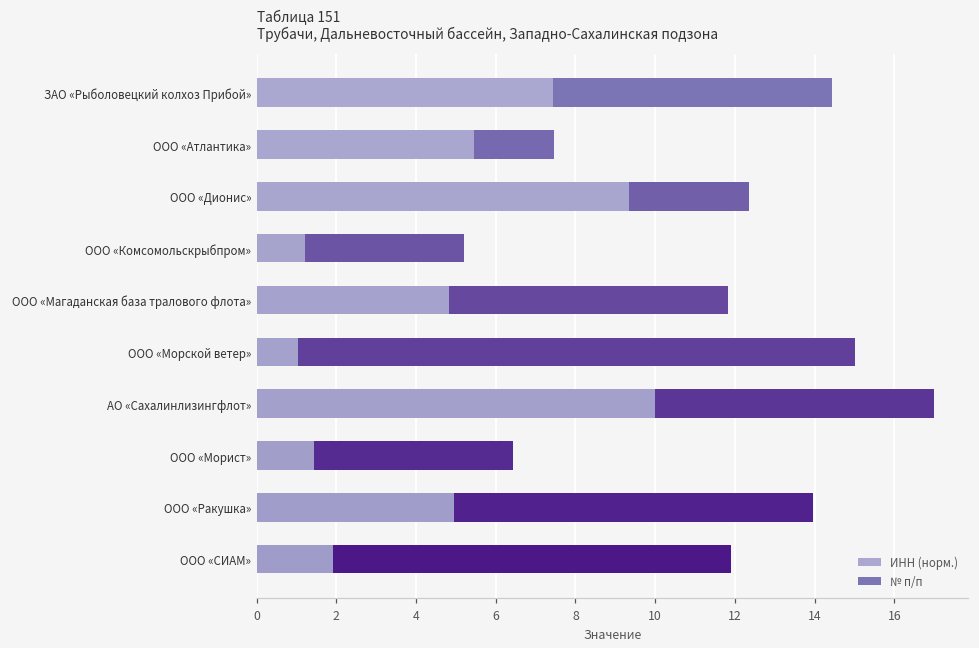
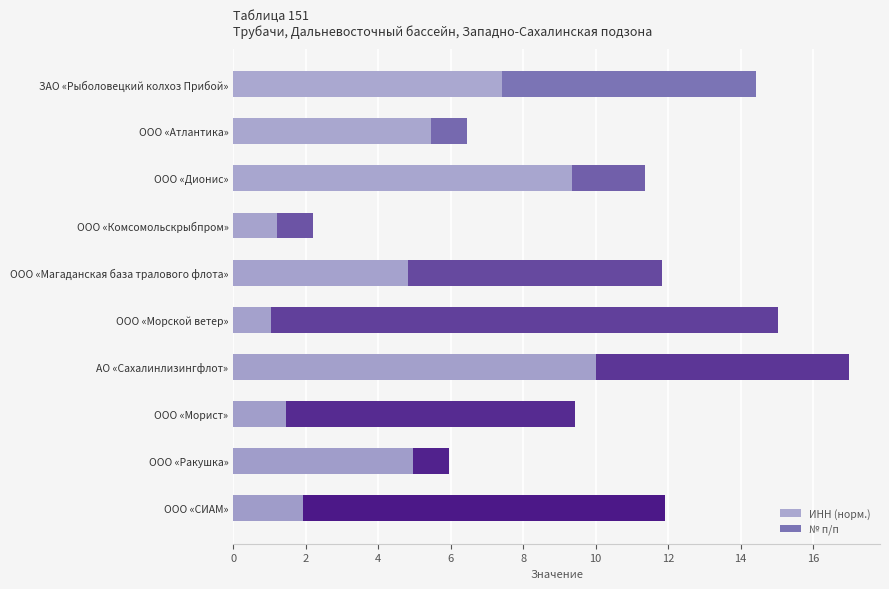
  {
    "ИНН (норм.)": {
      "ЗАО «Рыболовецкий колхоз Прибой»": 7.4,
      "ООО «Атлантика»": 5.5,
      "ООО «Дионис»": 9.4,
      "ООО «Комсомольскрыбпром»": 1.2,
      "ООО «Магаданская база тралового флота»": 4.8,
      "ООО «Морской ветер»": 1,
      "АО «Сахалинлизингфлот»": 10,
      "ООО «Морист»": 1.4,
      "ООО «Ракушка»": 5,
      "ООО «СИАМ»": 1.9
    },
    "№ п/п": {
      "ЗАО «Рыболовецкий колхоз Прибой»": 7,
-     "ООО «Атлантика»": 2,
-     "ООО «Дионис»": 3,
-     "ООО «Комсомольскрыбпром»": 4,
+     "ООО «Атлантика»": 1,
+     "ООО «Дионис»": 2,
+     "ООО «Комсомольскрыбпром»": 1,
      "ООО «Магаданская база тралового флота»": 7,
      "ООО «Морской ветер»": 14,
      "АО «Сахалинлизингфлот»": 7,
-     "ООО «Морист»": 5,
-     "ООО «Ракушка»": 9,
+     "ООО «Морист»": 8,
+     "ООО «Ракушка»": 1,
      "ООО «СИАМ»": 10
    }
  }
